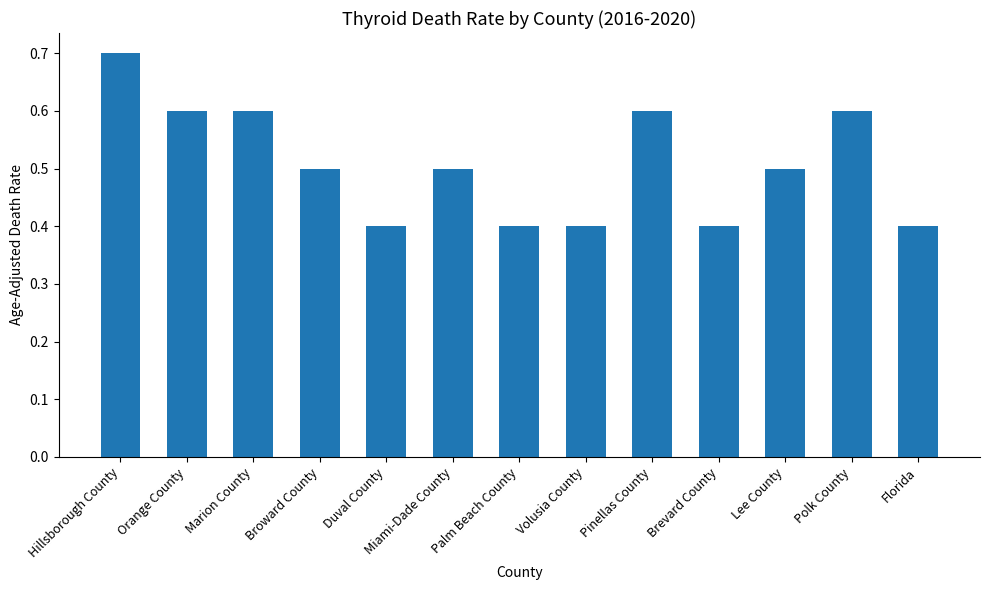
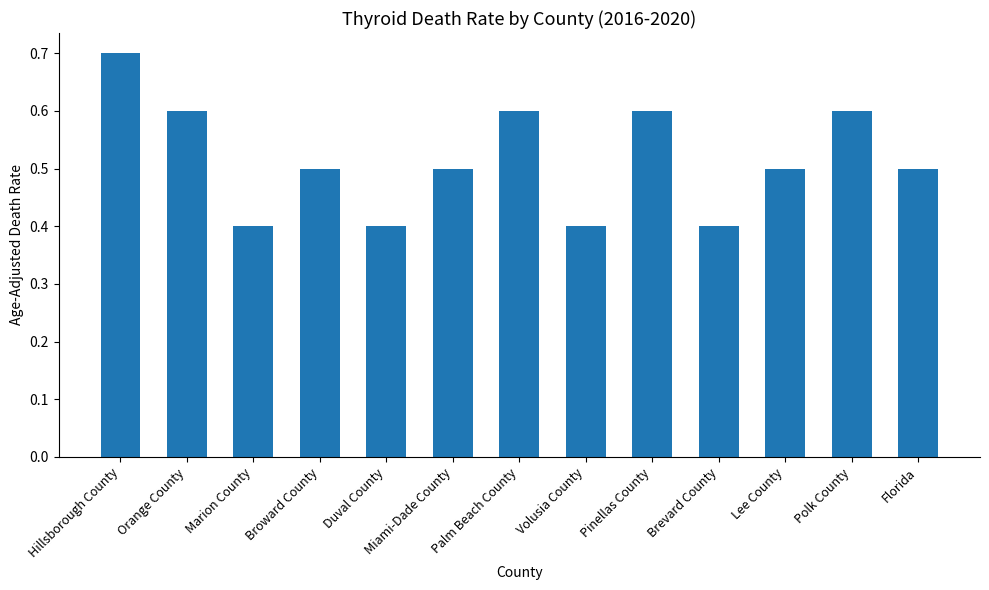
  {
    "Hillsborough County": 0.7,
    "Orange County": 0.6,
-   "Marion County": 0.6,
+   "Marion County": 0.4,
    "Broward County": 0.5,
    "Duval County": 0.4,
    "Miami-Dade County": 0.5,
-   "Palm Beach County": 0.4,
+   "Palm Beach County": 0.6,
    "Volusia County": 0.4,
    "Pinellas County": 0.6,
    "Brevard County": 0.4,
    "Lee County": 0.5,
    "Polk County": 0.6,
-   "Florida": 0.4
+   "Florida": 0.5
  }
